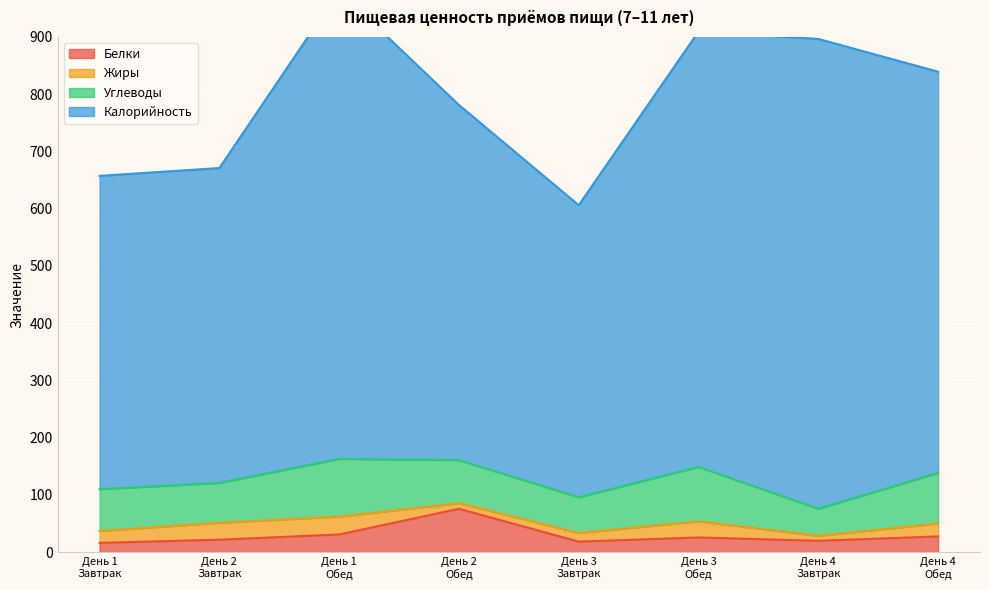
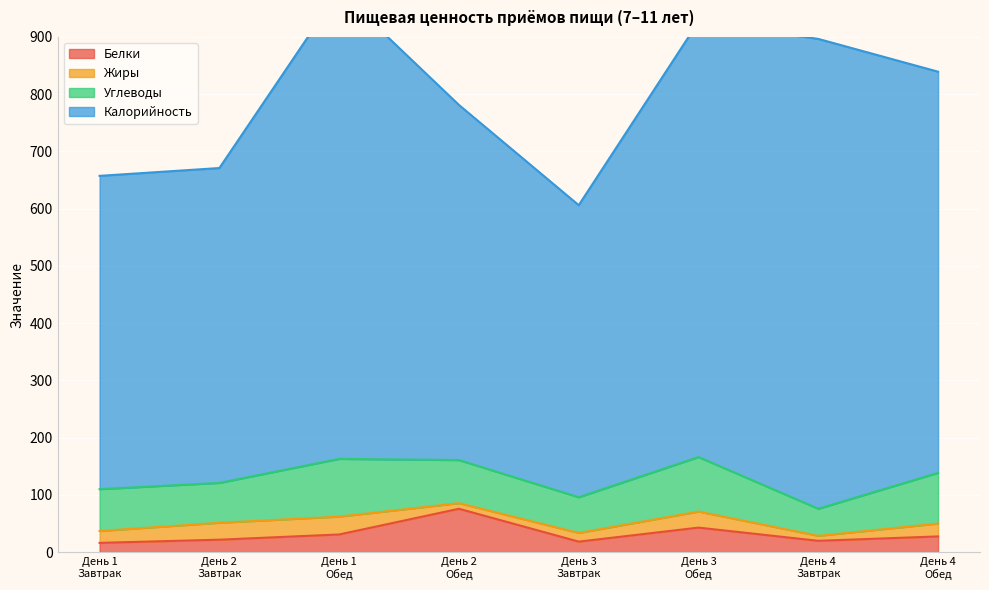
  {
    "Белки": {
      "День 1 Завтрак": 20,
      "День 2 Завтрак": 20,
      "День 1 Обед": 30,
      "День 2 Обед": 80,
      "День 3 Завтрак": 20,
-     "День 3 Обед": 30,
+     "День 3 Обед": 40,
      "День 4 Завтрак": 20,
      "День 4 Обед": 30
    },
    "Жиры": {
      "День 1 Завтрак": 20,
      "День 2 Завтрак": 30,
      "День 1 Обед": 30,
      "День 2 Обед": 10,
      "День 3 Завтрак": 20,
      "День 3 Обед": 30,
      "День 4 Завтрак": 10,
      "День 4 Обед": 20
    },
    "Углеводы": {
      "День 1 Завтрак": 70,
      "День 2 Завтрак": 70,
      "День 1 Обед": 100,
      "День 2 Обед": 80,
      "День 3 Завтрак": 60,
      "День 3 Обед": 100,
      "День 4 Завтрак": 50,
      "День 4 Обед": 90
    },
    "Калорийность": {
      "День 1 Завтрак": 550,
      "День 2 Завтрак": 550,
      "День 2 Обед": 620,
      "День 3 Завтрак": 510,
      "День 4 Завтрак": 820,
      "День 4 Обед": 700
    }
  }
